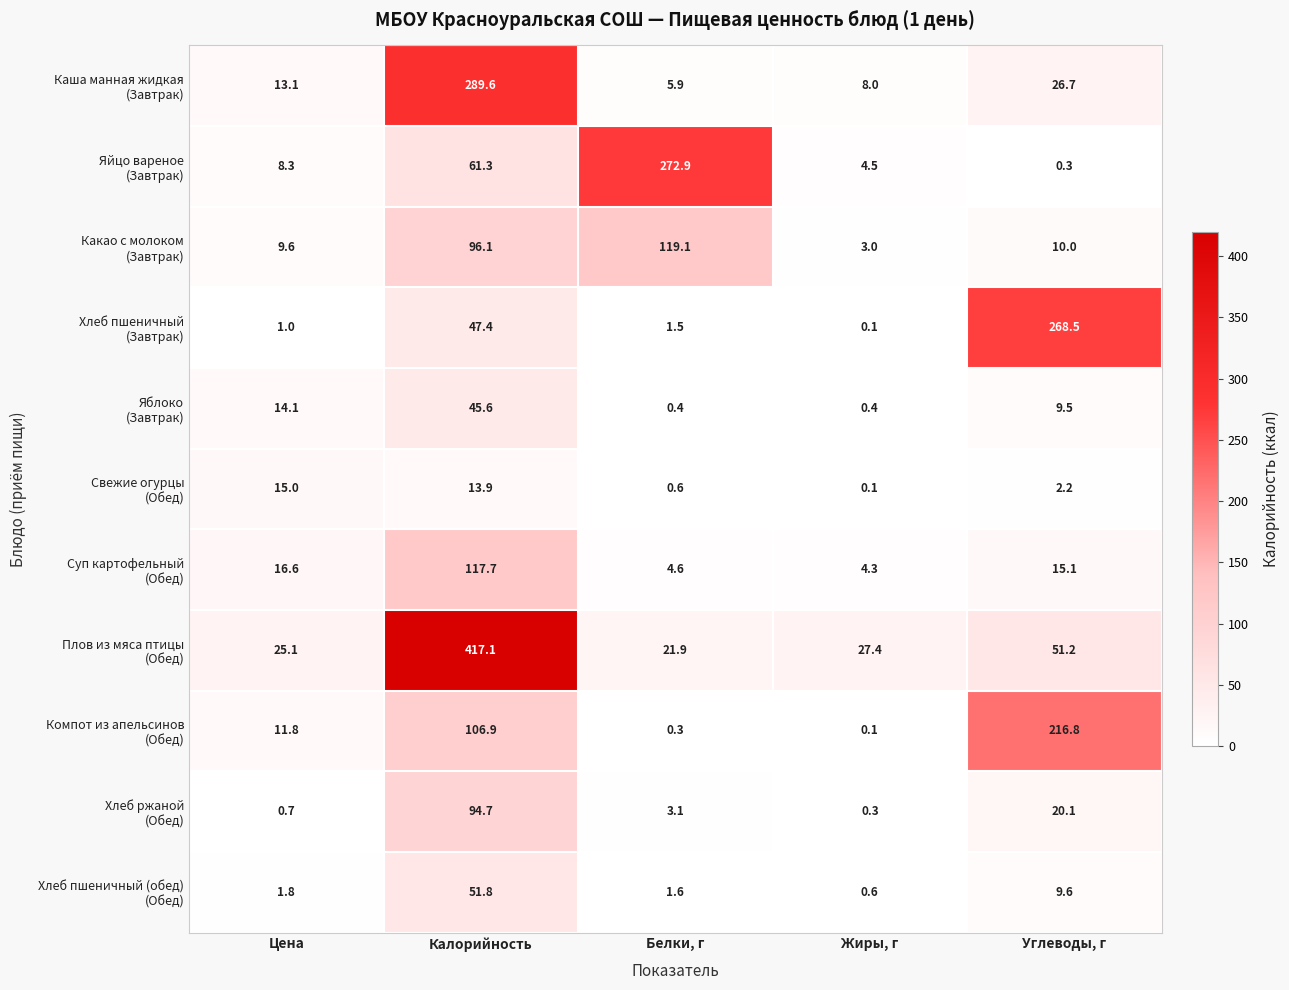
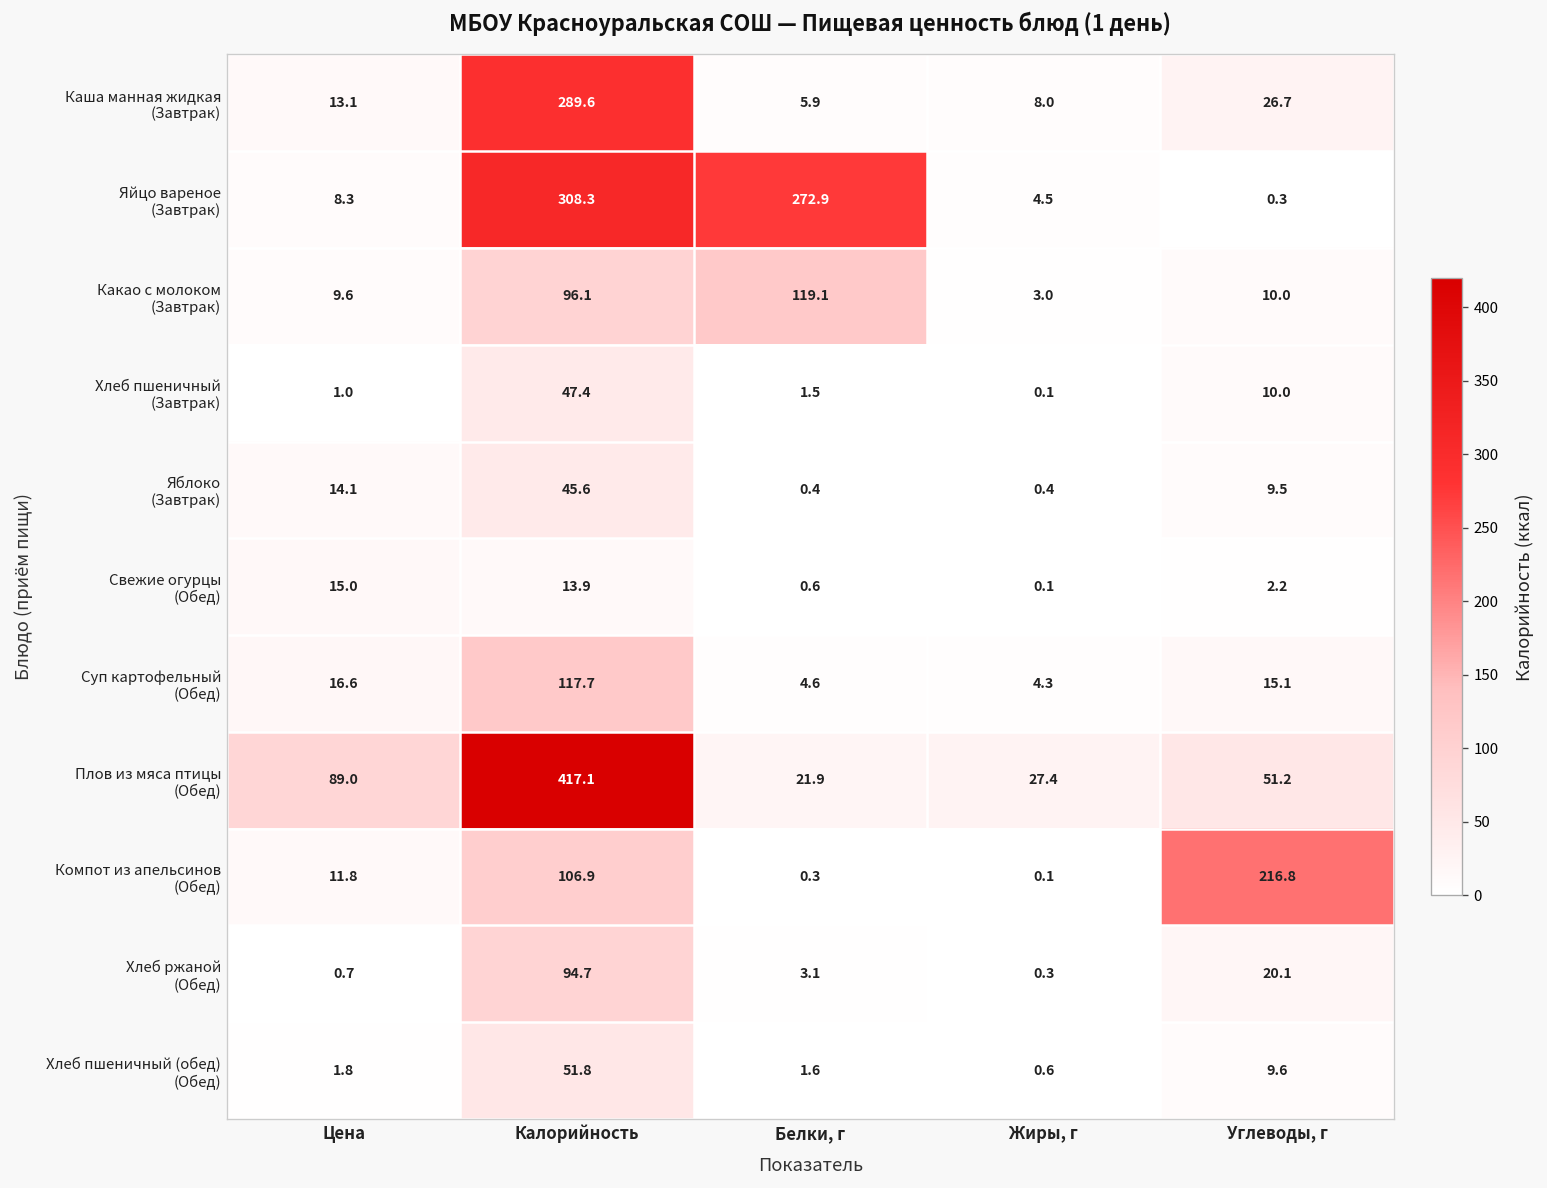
  {
    "Каша манная жидкая (Завтрак)": {
      "Цена": 13.1,
      "Калорийность": 289.6,
      "Белки, г": 5.9,
      "Жиры, г": 8.0,
      "Углеводы, г": 26.7
    },
    "Яйцо вареное (Завтрак)": {
      "Цена": 8.3,
-     "Калорийность": 61.3,
+     "Калорийность": 308.3,
      "Белки, г": 272.9,
      "Жиры, г": 4.5,
      "Углеводы, г": 0.3
    },
    "Какао с молоком (Завтрак)": {
      "Цена": 9.6,
      "Калорийность": 96.1,
      "Белки, г": 119.1,
      "Жиры, г": 3.0,
      "Углеводы, г": 10.0
    },
    "Хлеб пшеничный (Завтрак)": {
      "Цена": 1.0,
      "Калорийность": 47.4,
      "Белки, г": 1.5,
      "Жиры, г": 0.1,
-     "Углеводы, г": 268.5
+     "Углеводы, г": 10.0
    },
    "Яблоко (Завтрак)": {
      "Цена": 14.1,
      "Калорийность": 45.6,
      "Белки, г": 0.4,
      "Жиры, г": 0.4,
      "Углеводы, г": 9.5
    },
    "Свежие огурцы (Обед)": {
      "Цена": 15.0,
      "Калорийность": 13.9,
      "Белки, г": 0.6,
      "Жиры, г": 0.1,
      "Углеводы, г": 2.2
    },
    "Суп картофельный (Обед)": {
      "Цена": 16.6,
      "Калорийность": 117.7,
      "Белки, г": 4.6,
      "Жиры, г": 4.3,
      "Углеводы, г": 15.1
    },
    "Плов из мяса птицы (Обед)": {
-     "Цена": 25.1,
+     "Цена": 89.0,
      "Калорийность": 417.1,
      "Белки, г": 21.9,
      "Жиры, г": 27.4,
      "Углеводы, г": 51.2
    },
    "Компот из апельсинов (Обед)": {
      "Цена": 11.8,
      "Калорийность": 106.9,
      "Белки, г": 0.3,
      "Жиры, г": 0.1,
      "Углеводы, г": 216.8
    },
    "Хлеб ржаной (Обед)": {
      "Цена": 0.7,
      "Калорийность": 94.7,
      "Белки, г": 3.1,
      "Жиры, г": 0.3,
      "Углеводы, г": 20.1
    },
    "Хлеб пшеничный (обед) (Обед)": {
      "Цена": 1.8,
      "Калорийность": 51.8,
      "Белки, г": 1.6,
      "Жиры, г": 0.6,
      "Углеводы, г": 9.6
    }
  }
